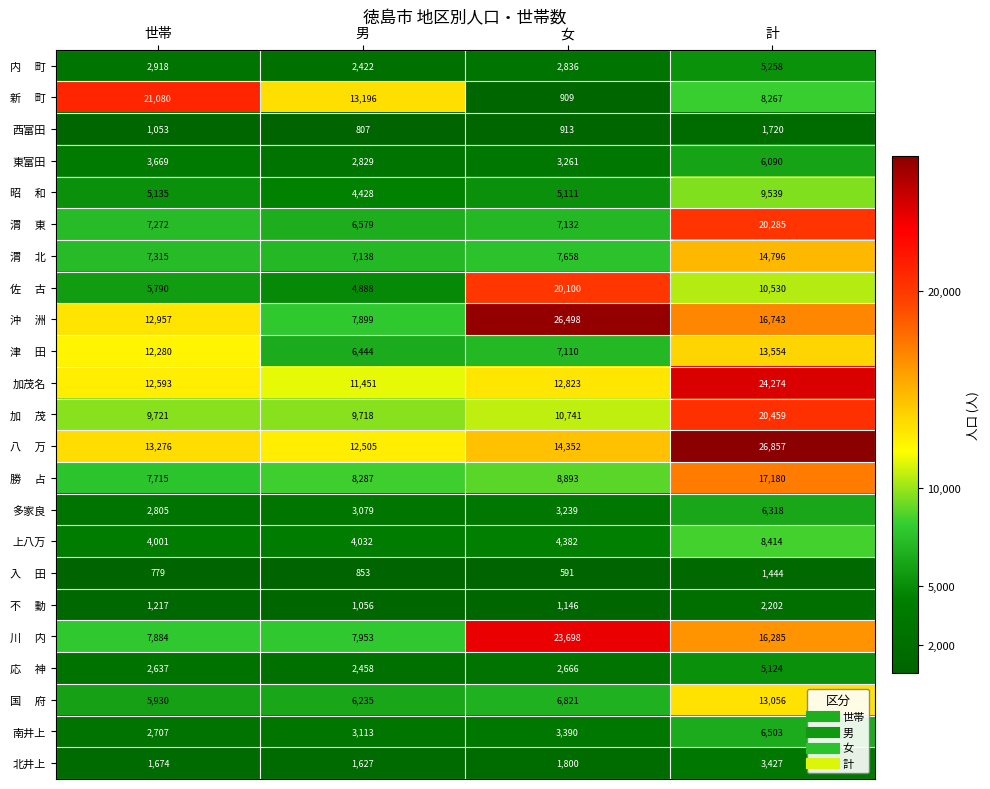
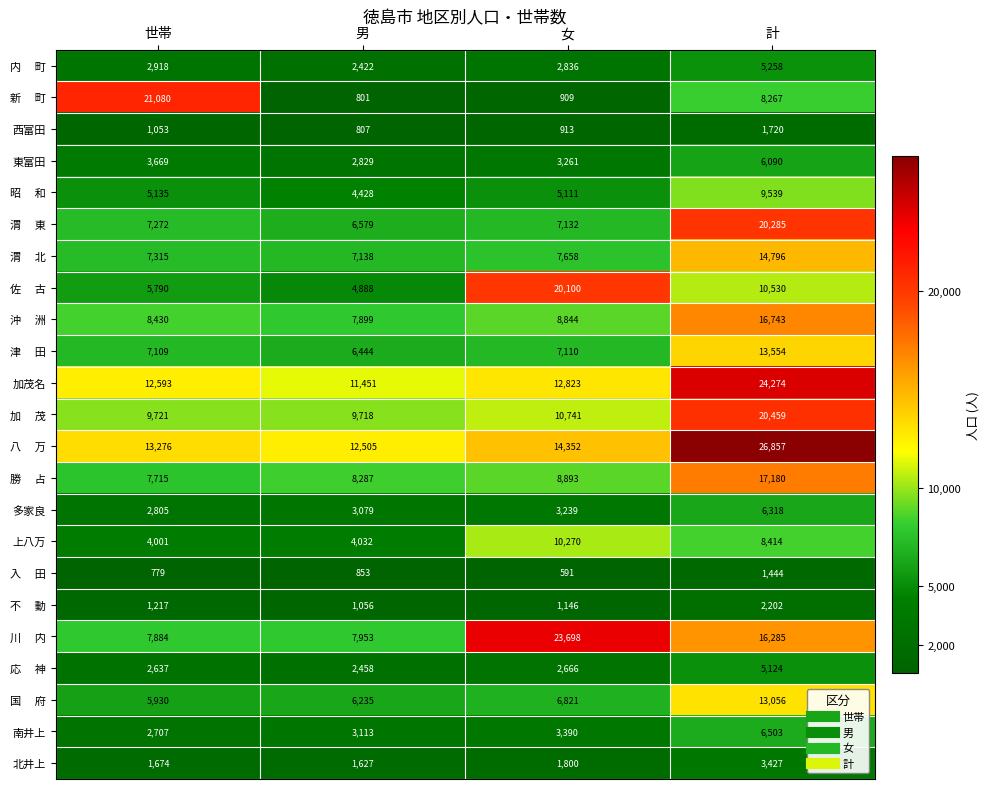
  {
    "内 町": {
      "世帯": "2,918",
      "男": "2,422",
      "女": "2,836",
      "計": "5,258"
    },
    "新 町": {
      "世帯": "21,080",
-     "男": "13,196",
+     "男": "801",
      "女": "909",
      "計": "8,267"
    },
    "西富田": {
      "世帯": "1,053",
      "男": "807",
      "女": "913",
      "計": "1,720"
    },
    "東富田": {
      "世帯": "3,669",
      "男": "2,829",
      "女": "3,261",
      "計": "6,090"
    },
    "昭 和": {
      "世帯": "5,135",
      "男": "4,428",
      "女": "5,111",
      "計": "9,539"
    },
    "渭 東": {
      "世帯": "7,272",
      "男": "6,579",
      "女": "7,132",
      "計": "20,285"
    },
    "渭 北": {
      "世帯": "7,315",
      "男": "7,138",
      "女": "7,658",
      "計": "14,796"
    },
    "佐 古": {
      "世帯": "5,790",
      "男": "4,888",
      "女": "20,100",
      "計": "10,530"
    },
    "沖 洲": {
-     "世帯": "12,957",
+     "世帯": "8,430",
      "男": "7,899",
-     "女": "26,498",
+     "女": "8,844",
      "計": "16,743"
    },
    "津 田": {
-     "世帯": "12,280",
+     "世帯": "7,109",
      "男": "6,444",
      "女": "7,110",
      "計": "13,554"
    },
    "加茂名": {
      "世帯": "12,593",
      "男": "11,451",
      "女": "12,823",
      "計": "24,274"
    },
    "加 茂": {
      "世帯": "9,721",
      "男": "9,718",
      "女": "10,741",
      "計": "20,459"
    },
    "八 万": {
      "世帯": "13,276",
      "男": "12,505",
      "女": "14,352",
      "計": "26,857"
    },
    "勝 占": {
      "世帯": "7,715",
      "男": "8,287",
      "女": "8,893",
      "計": "17,180"
    },
    "多家良": {
      "世帯": "2,805",
      "男": "3,079",
      "女": "3,239",
      "計": "6,318"
    },
    "上八万": {
      "世帯": "4,001",
      "男": "4,032",
-     "女": "4,382",
+     "女": "10,270",
      "計": "8,414"
    },
    "入 田": {
      "世帯": "779",
      "男": "853",
      "女": "591",
      "計": "1,444"
    },
    "不 動": {
      "世帯": "1,217",
      "男": "1,056",
      "女": "1,146",
      "計": "2,202"
    },
    "川 内": {
      "世帯": "7,884",
      "男": "7,953",
      "女": "23,698",
      "計": "16,285"
    },
    "応 神": {
      "世帯": "2,637",
      "男": "2,458",
      "女": "2,666",
      "計": "5,124"
    },
    "国 府": {
      "世帯": "5,930",
      "男": "6,235",
      "女": "6,821",
      "計": "13,056"
    },
    "南井上": {
      "世帯": "2,707",
      "男": "3,113",
      "女": "3,390",
      "計": "6,503"
    },
    "北井上": {
      "世帯": "1,674",
      "男": "1,627",
      "女": "1,800",
      "計": "3,427"
    }
  }
